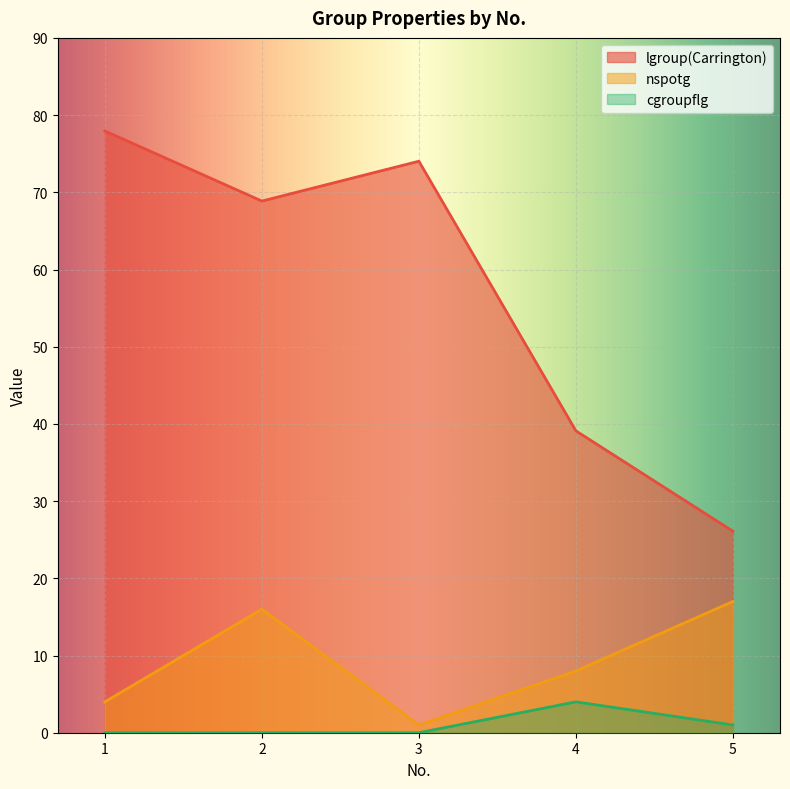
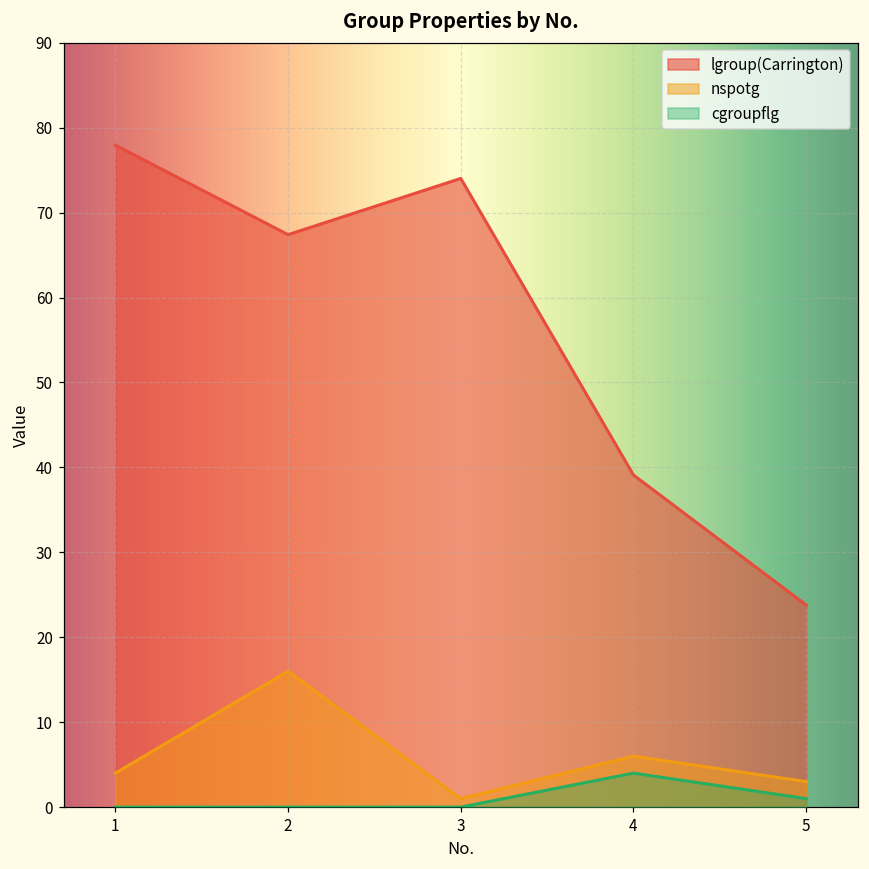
  {
    "lgroup(Carrington)": {
      "1": 78,
-     "2": 69,
+     "2": 67,
      "3": 74,
      "4": 39,
-     "5": 26
+     "5": 24
    },
    "nspotg": {
      "1": 4,
      "2": 16,
      "3": 1,
-     "4": 8,
-     "5": 17
+     "4": 6,
+     "5": 3
    },
    "cgroupflg": {
      "1": 0,
      "2": 0,
      "3": 0,
      "4": 4,
      "5": 1
    }
  }
